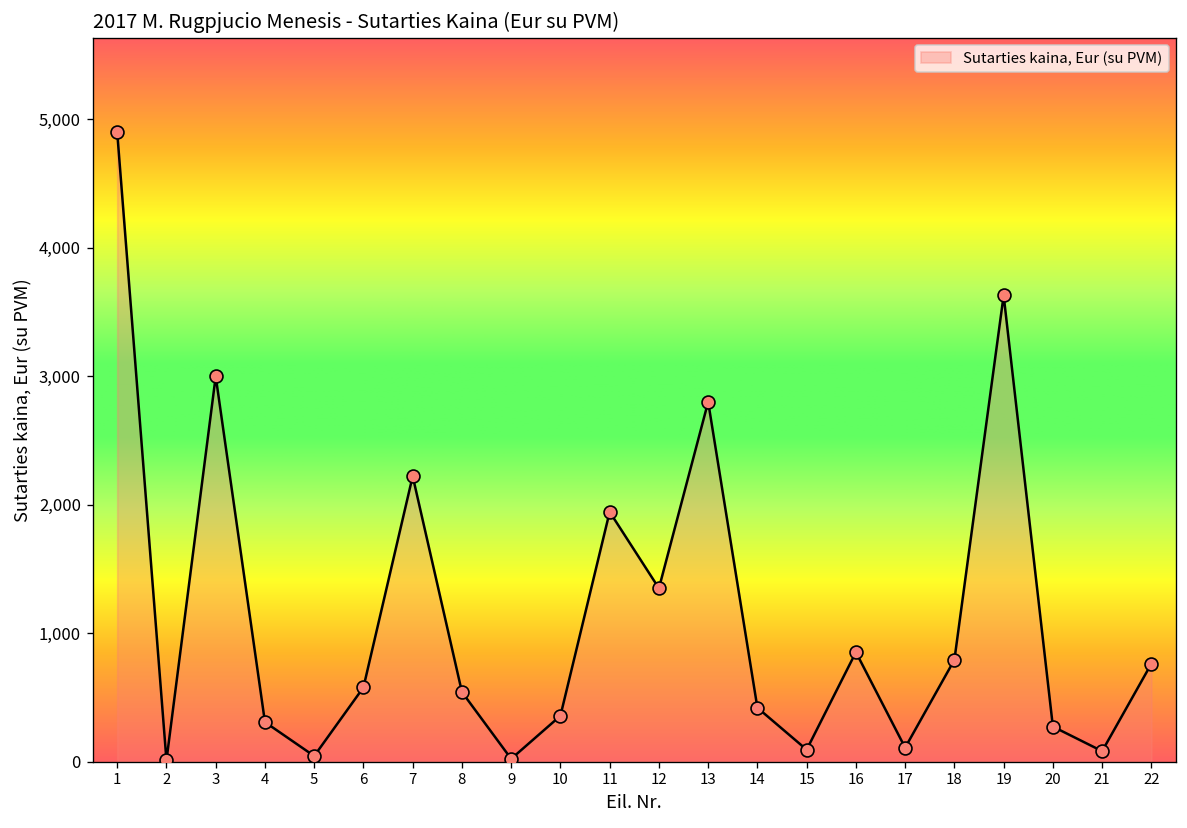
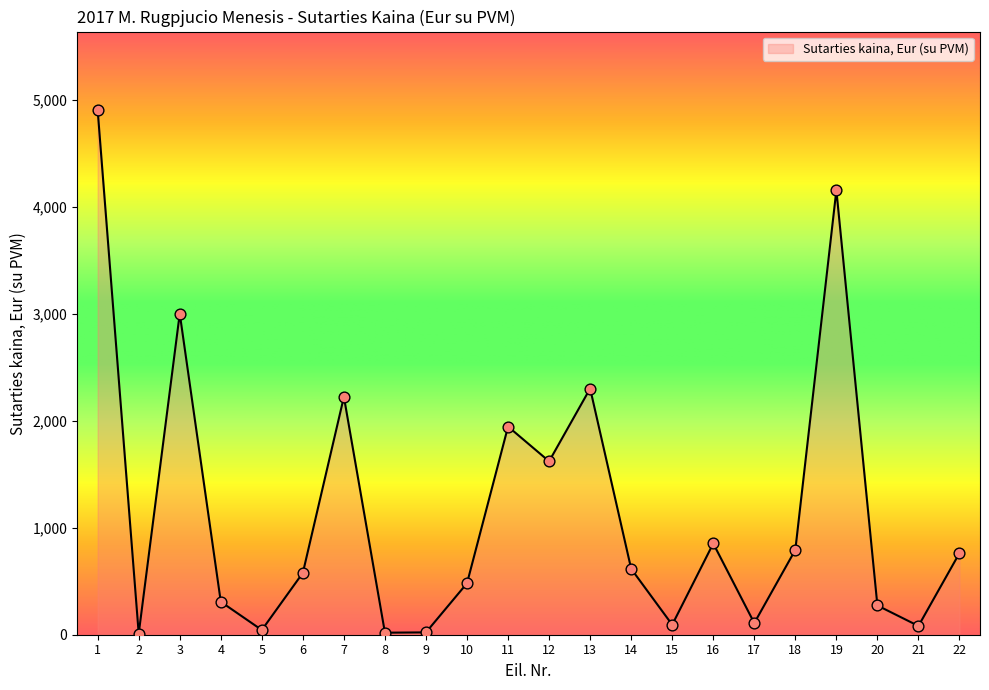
  {
    "1": "4,900",
    "2": "10",
    "3": "3,000",
    "4": "310",
    "5": "40",
    "6": "580",
    "7": "2,220",
-   "8": "540",
+   "8": "20",
    "9": "20",
-   "10": "360",
+   "10": "480",
    "11": "1,940",
-   "12": "1,350",
-   "13": "2,800",
-   "14": "420",
+   "12": "1,620",
+   "13": "2,300",
+   "14": "620",
    "15": "90",
    "16": "850",
    "17": "110",
    "18": "790",
-   "19": "3,630",
+   "19": "4,150",
    "20": "270",
    "21": "80",
    "22": "760"
  }
